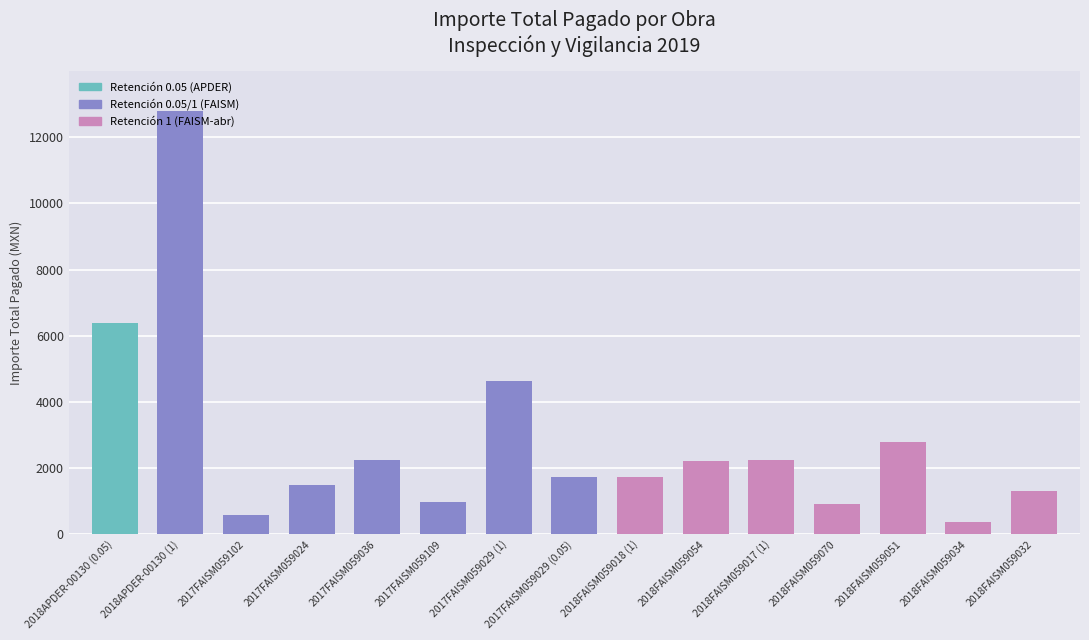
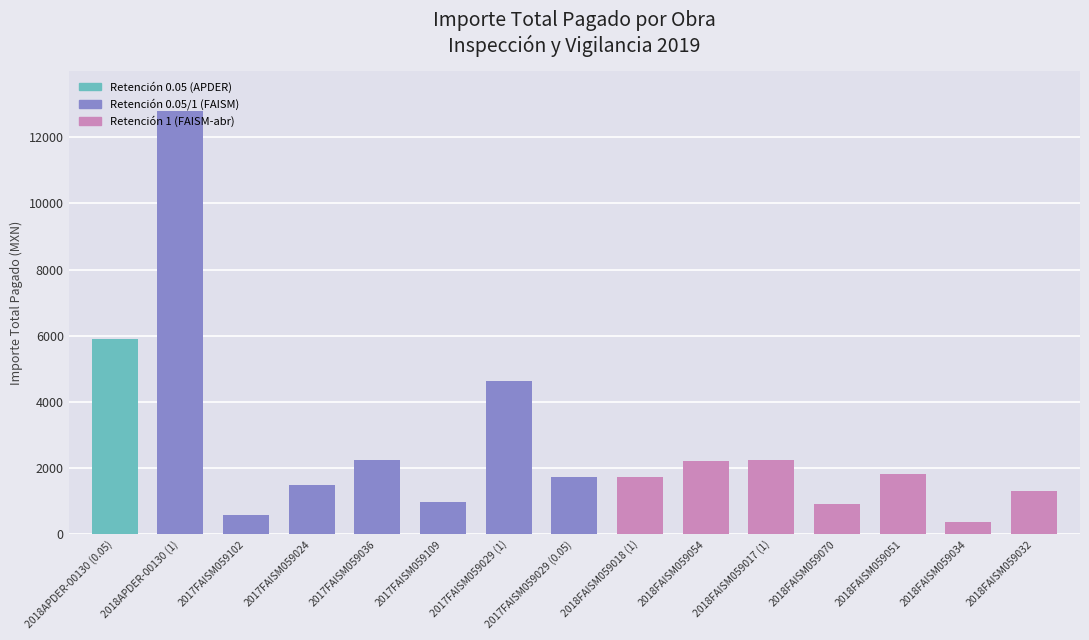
  {
-   "2018APDER-00130 (0.05)": 6400,
+   "2018APDER-00130 (0.05)": 5900,
    "2018APDER-00130 (1)": 12800,
    "2017FAISM059102": 600,
    "2017FAISM059024": 1500,
    "2017FAISM059036": 2200,
    "2017FAISM059109": 1000,
    "2017FAISM059029 (1)": 4600,
    "2017FAISM059029 (0.05)": 1700,
    "2018FAISM059018 (1)": 1700,
    "2018FAISM059054": 2200,
    "2018FAISM059017 (1)": 2200,
    "2018FAISM059070": 900,
-   "2018FAISM059051": 2800,
+   "2018FAISM059051": 1800,
    "2018FAISM059034": 400,
    "2018FAISM059032": 1300
  }
